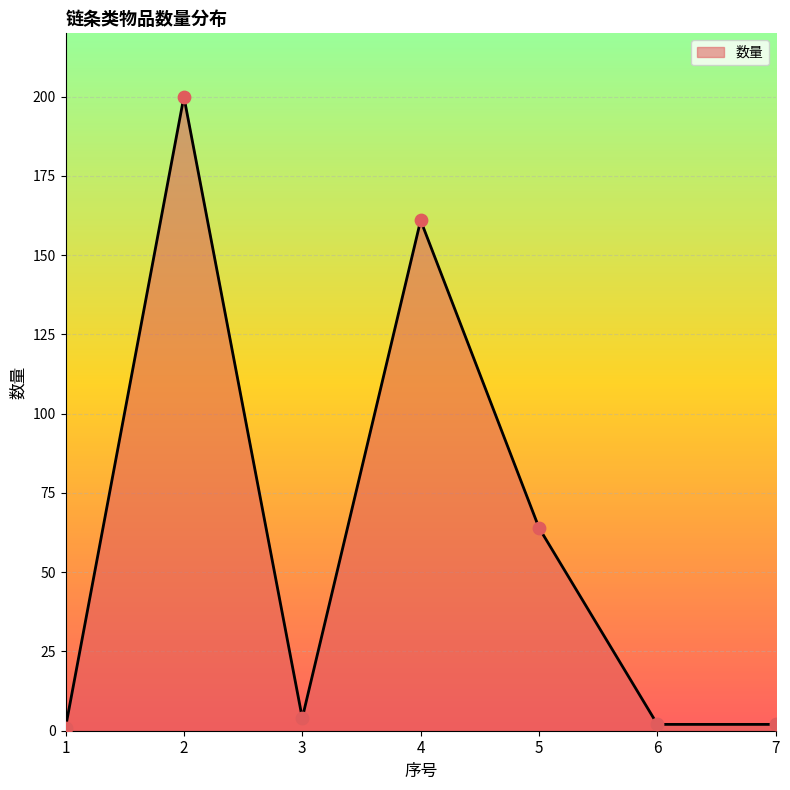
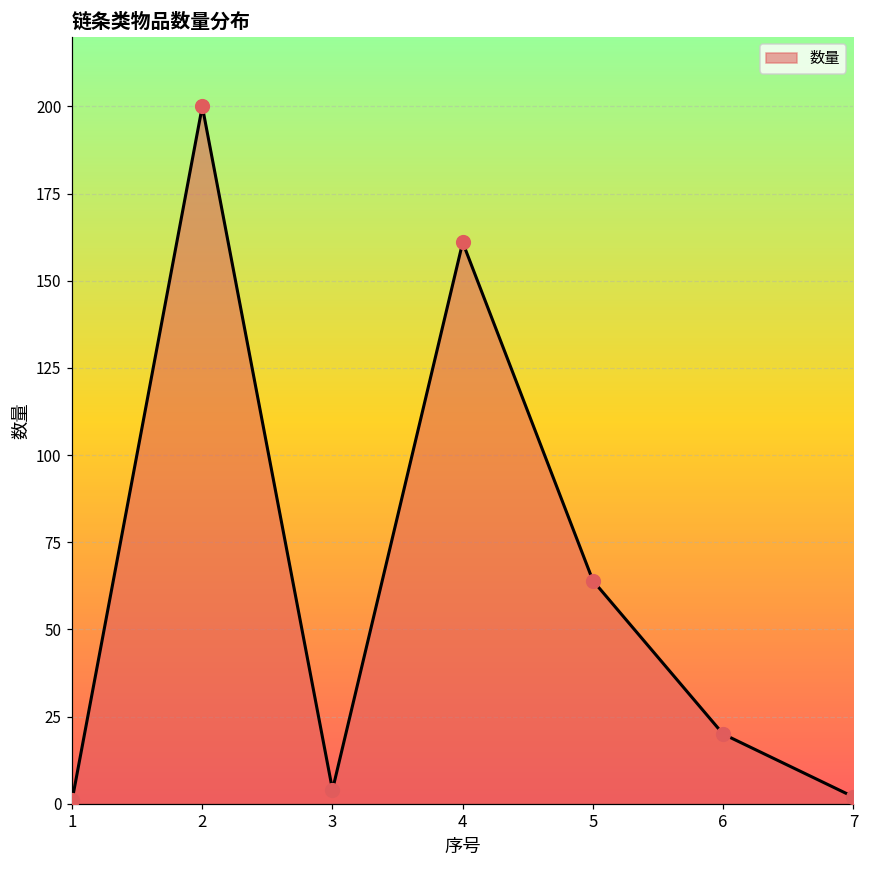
  {
    "1": 1,
    "2": 200,
    "3": 4,
    "4": 161,
    "5": 64,
-   "6": 2,
+   "6": 20,
    "7": 2
  }
